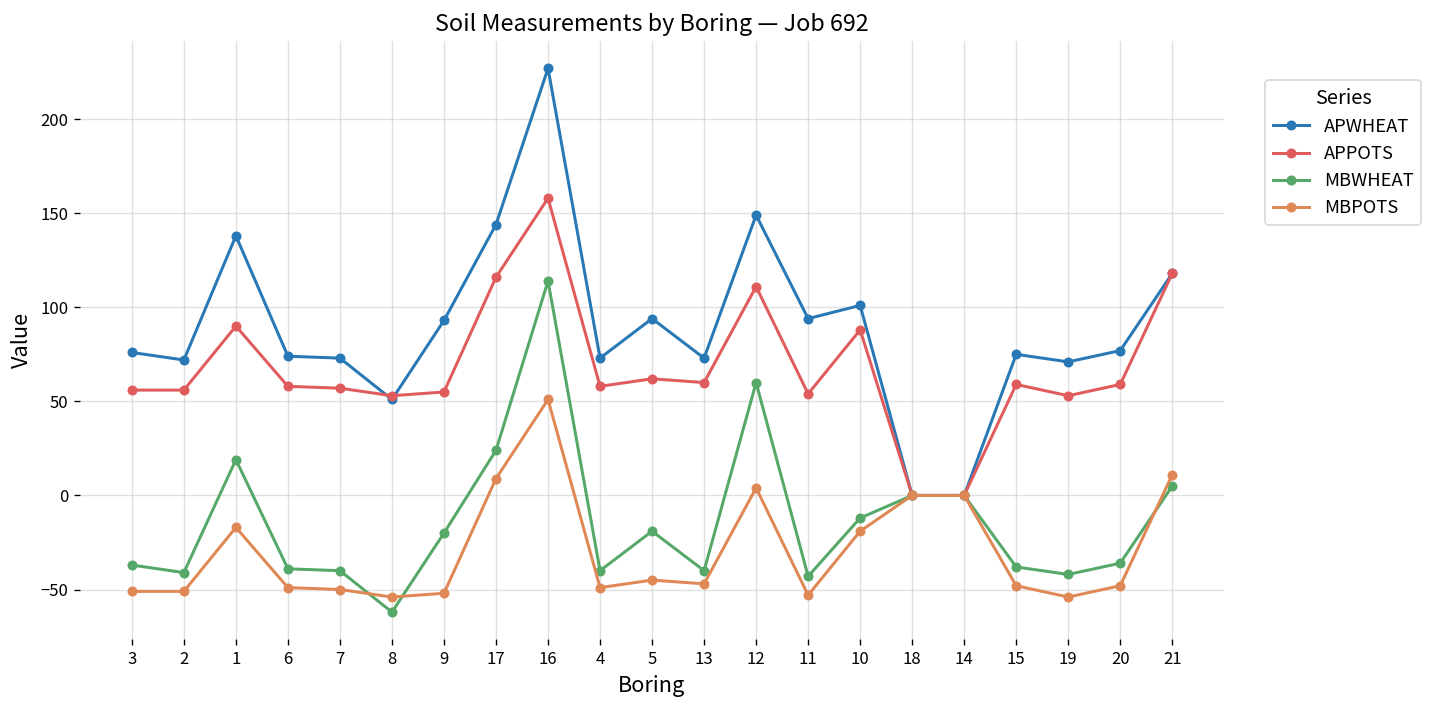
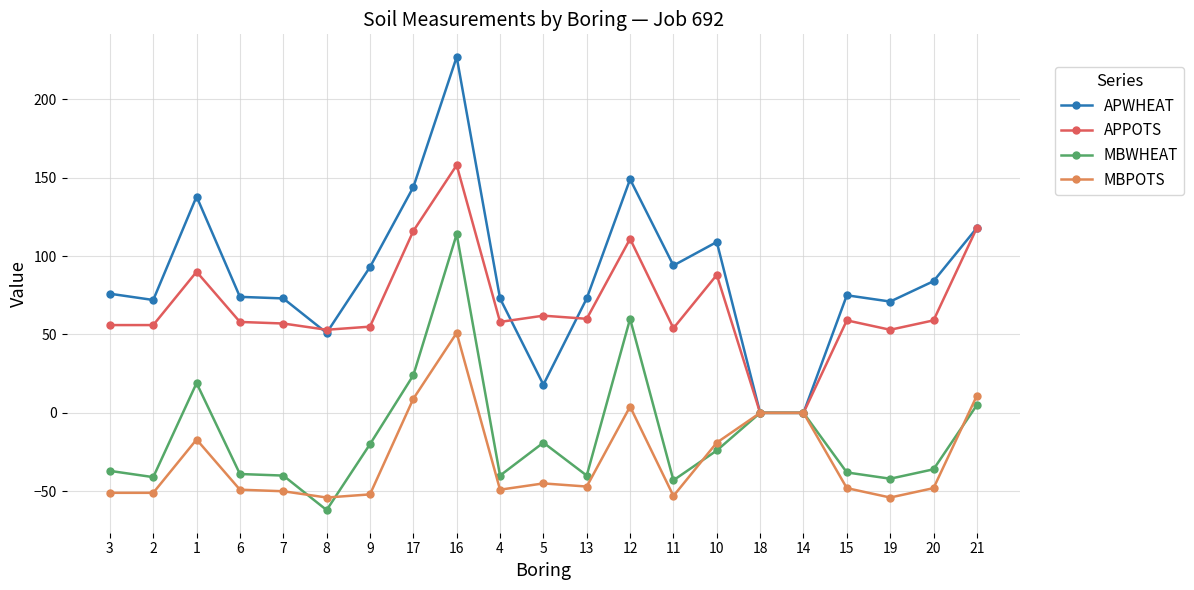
  {
    "APWHEAT": {
      "3": 76,
      "2": 72,
      "1": 138,
      "6": 74,
      "7": 73,
      "8": 51,
      "9": 93,
      "17": 144,
      "16": 227,
      "4": 73,
-     "5": 94,
+     "5": 18,
      "13": 73,
      "12": 149,
      "11": 94,
-     "10": 101,
+     "10": 109,
      "15": 75,
      "19": 71,
-     "20": 77
+     "20": 84
    },
    "MBWHEAT": {
      "3": -37,
      "2": -41,
      "1": 19,
      "6": -39,
      "7": -40,
      "8": -62,
      "9": -20,
      "17": 24,
      "16": 114,
      "4": -40,
      "5": -19,
      "13": -40,
      "12": 60,
      "11": -43,
-     "10": -12,
+     "10": -24,
      "15": -38,
      "19": -42,
      "20": -36,
      "21": 5
    }
  }
